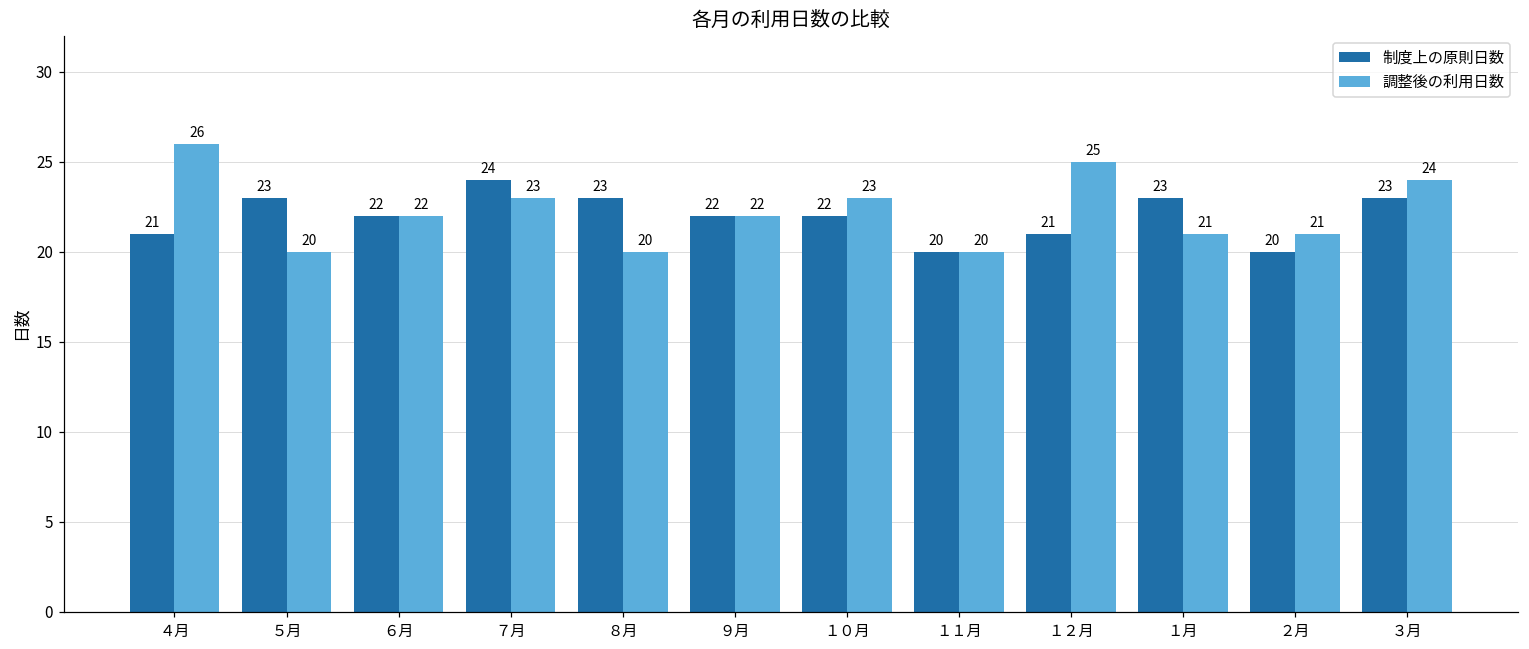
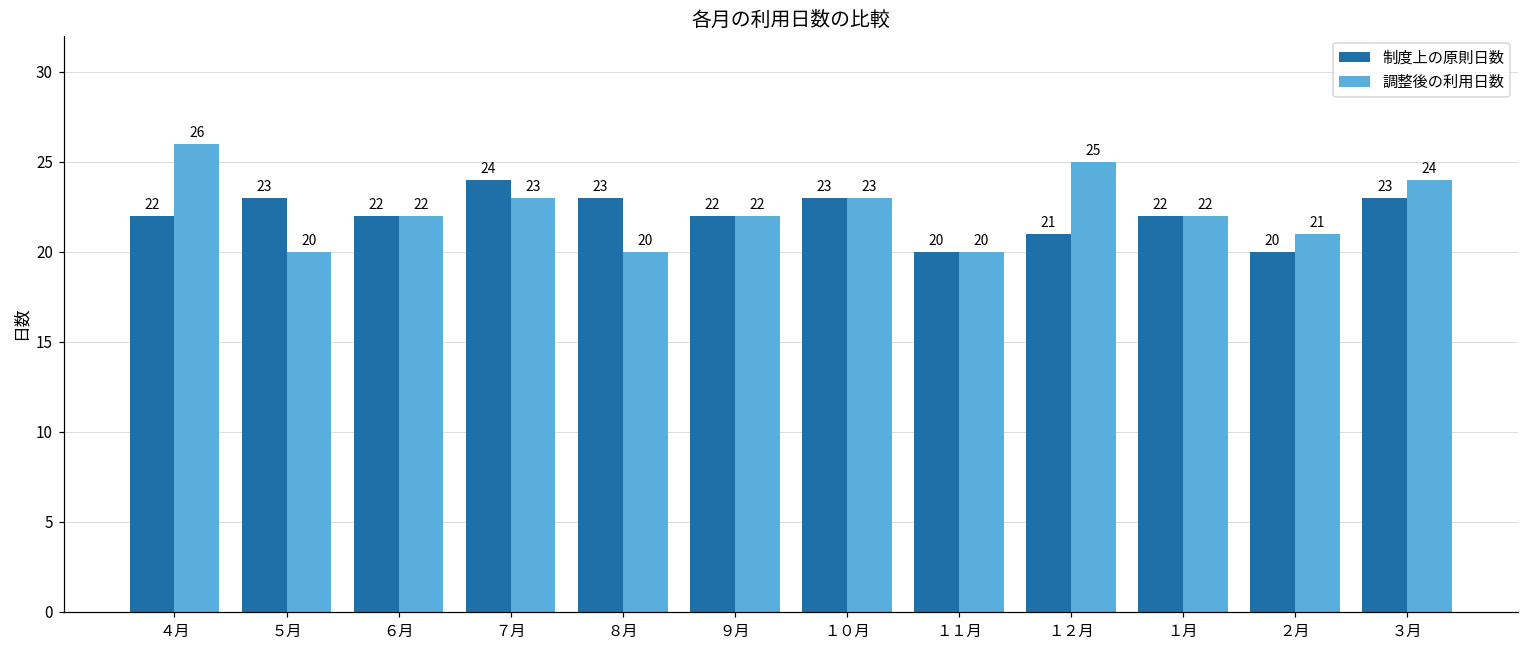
  {
    "制度上の原則日数": {
-     "４月": 21,
+     "４月": 22,
      "５月": 23,
      "６月": 22,
      "７月": 24,
      "８月": 23,
      "９月": 22,
-     "１０月": 22,
+     "１０月": 23,
      "１１月": 20,
      "１２月": 21,
-     "１月": 23,
+     "１月": 22,
      "２月": 20,
      "３月": 23
    },
    "調整後の利用日数": {
      "４月": 26,
      "５月": 20,
      "６月": 22,
      "７月": 23,
      "８月": 20,
      "９月": 22,
      "１０月": 23,
      "１１月": 20,
      "１２月": 25,
-     "１月": 21,
+     "１月": 22,
      "２月": 21,
      "３月": 24
    }
  }
